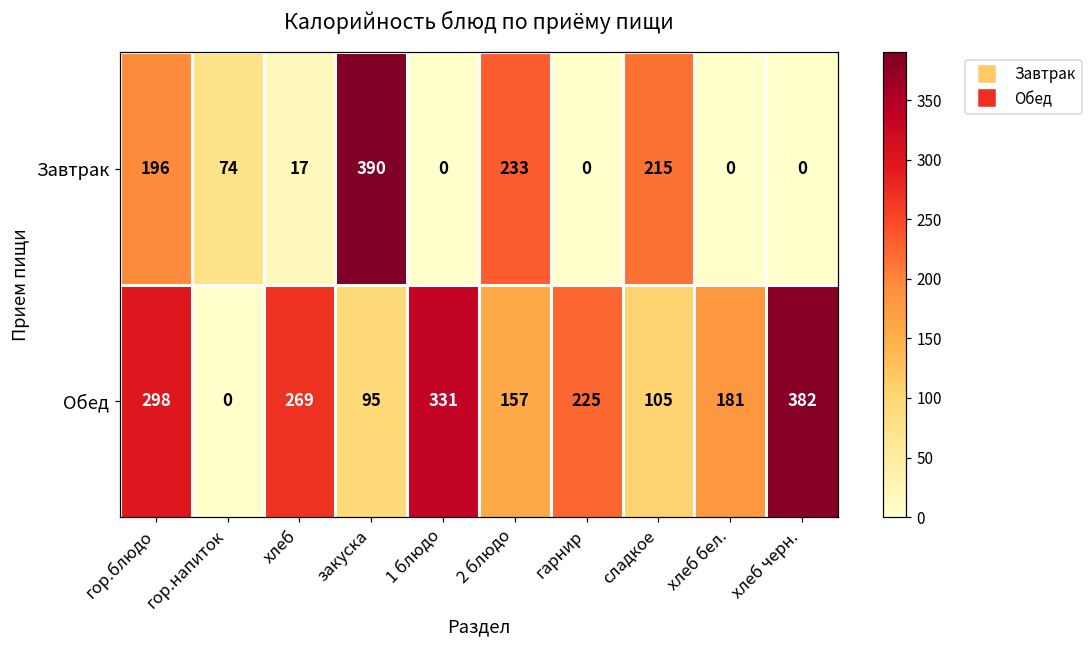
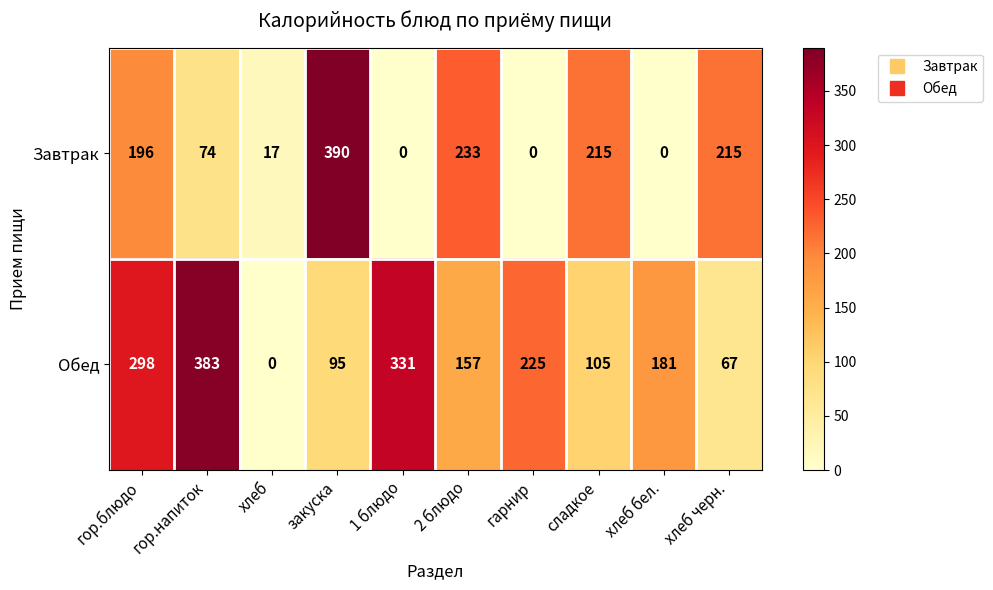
  {
    "Завтрак": {
      "гор.блюдо": 196,
      "гор.напиток": 74,
      "хлеб": 17,
      "закуска": 390,
      "1 блюдо": 0,
      "2 блюдо": 233,
      "гарнир": 0,
      "сладкое": 215,
      "хлеб бел.": 0,
-     "хлеб черн.": 0
+     "хлеб черн.": 215
    },
    "Обед": {
      "гор.блюдо": 298,
-     "гор.напиток": 0,
-     "хлеб": 269,
+     "гор.напиток": 383,
+     "хлеб": 0,
      "закуска": 95,
      "1 блюдо": 331,
      "2 блюдо": 157,
      "гарнир": 225,
      "сладкое": 105,
      "хлеб бел.": 181,
-     "хлеб черн.": 382
+     "хлеб черн.": 67
    }
  }
